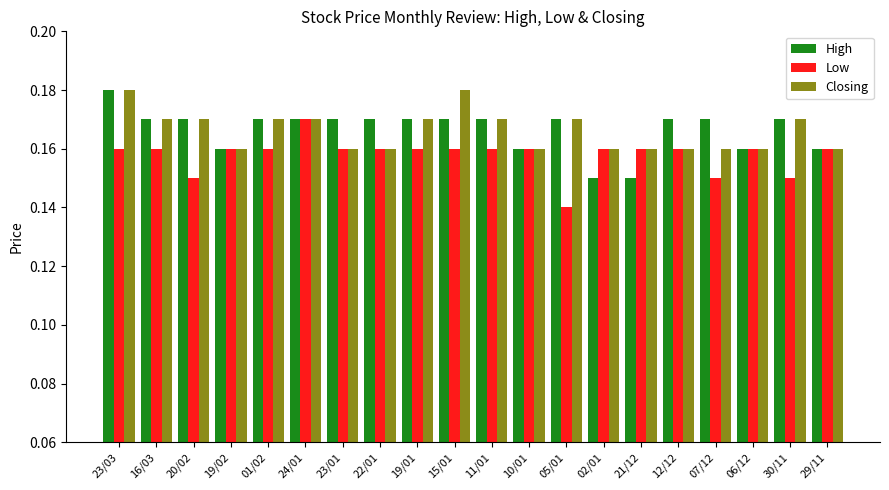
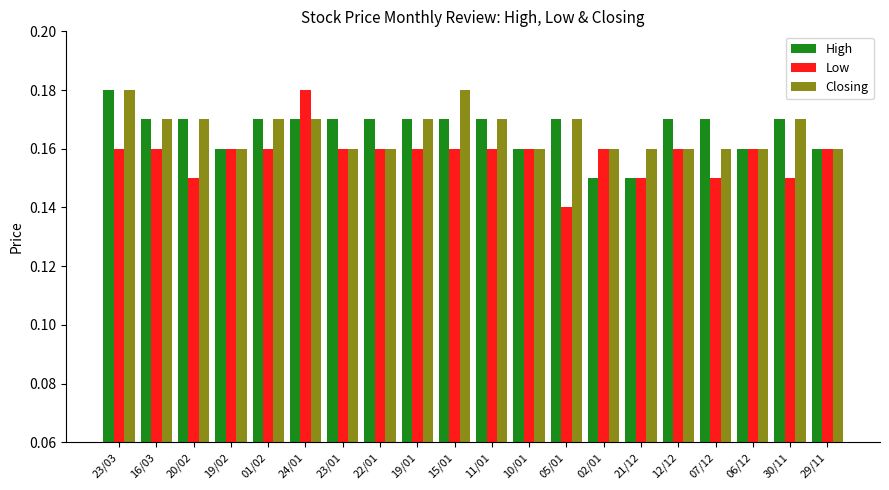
  {
    "High": {
      "23/03": 0.18,
      "16/03": 0.17,
      "20/02": 0.17,
      "19/02": 0.16,
      "01/02": 0.17,
      "24/01": 0.17,
      "23/01": 0.17,
      "22/01": 0.17,
      "19/01": 0.17,
      "15/01": 0.17,
      "11/01": 0.17,
      "10/01": 0.16,
      "05/01": 0.17,
      "02/01": 0.15,
      "21/12": 0.15,
      "12/12": 0.17,
      "07/12": 0.17,
      "06/12": 0.16,
      "30/11": 0.17,
      "29/11": 0.16
    },
    "Low": {
      "23/03": 0.16,
      "16/03": 0.16,
      "20/02": 0.15,
      "19/02": 0.16,
      "01/02": 0.16,
-     "24/01": 0.17,
+     "24/01": 0.18,
      "23/01": 0.16,
      "22/01": 0.16,
      "19/01": 0.16,
      "15/01": 0.16,
      "11/01": 0.16,
      "10/01": 0.16,
      "05/01": 0.14,
      "02/01": 0.16,
-     "21/12": 0.16,
+     "21/12": 0.15,
      "12/12": 0.16,
      "07/12": 0.15,
      "06/12": 0.16,
      "30/11": 0.15,
      "29/11": 0.16
    },
    "Closing": {
      "23/03": 0.18,
      "16/03": 0.17,
      "20/02": 0.17,
      "19/02": 0.16,
      "01/02": 0.17,
      "24/01": 0.17,
      "23/01": 0.16,
      "22/01": 0.16,
      "19/01": 0.17,
      "15/01": 0.18,
      "11/01": 0.17,
      "10/01": 0.16,
      "05/01": 0.17,
      "02/01": 0.16,
      "21/12": 0.16,
      "12/12": 0.16,
      "07/12": 0.16,
      "06/12": 0.16,
      "30/11": 0.17,
      "29/11": 0.16
    }
  }
